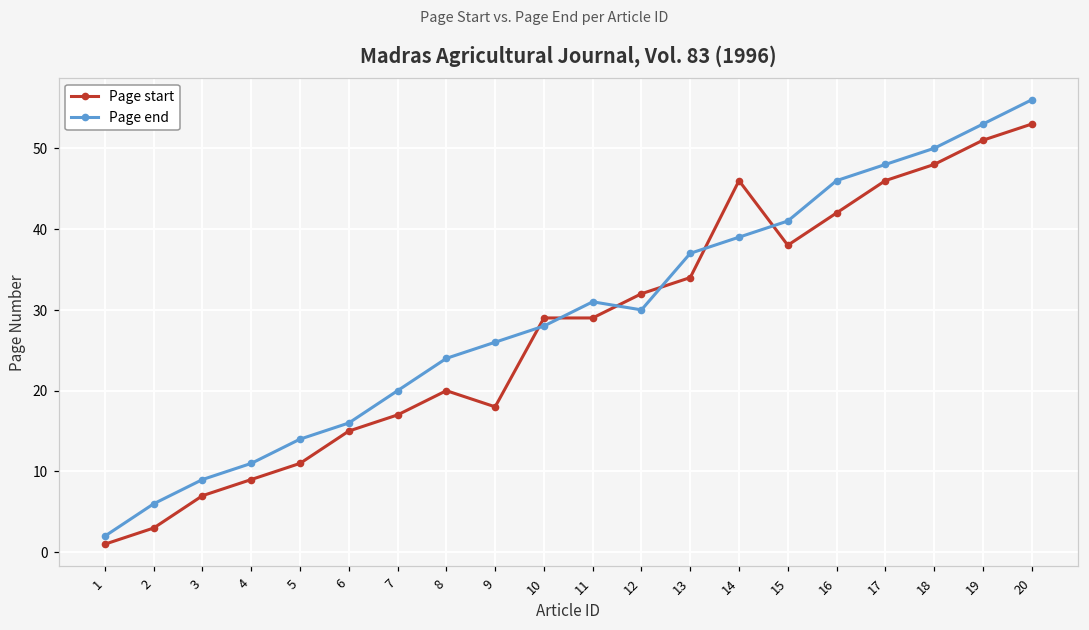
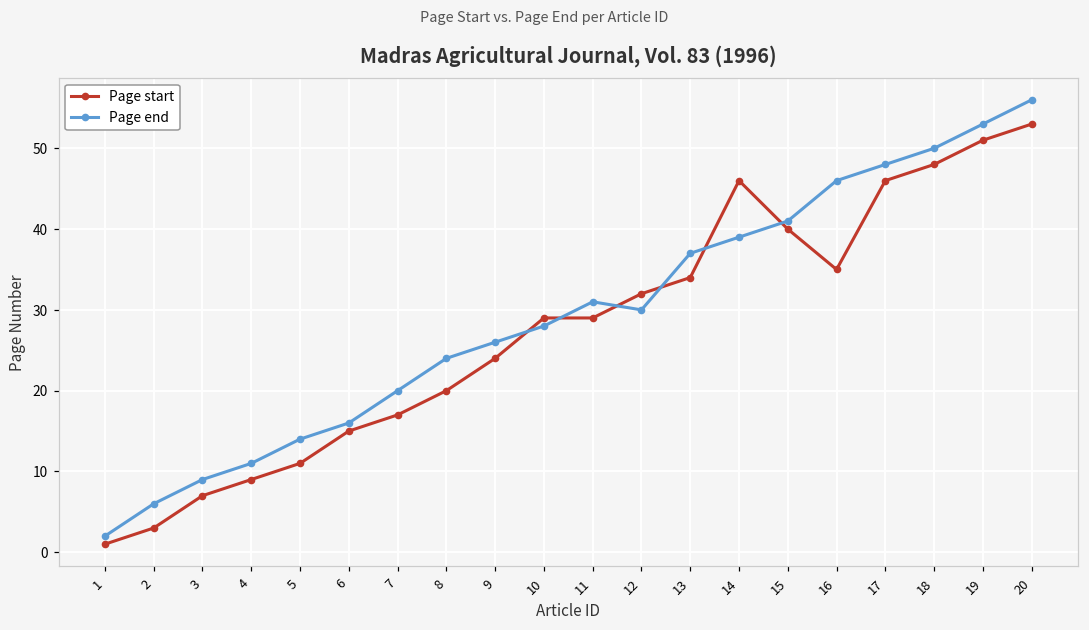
  {
    "Page start": {
      "1": 1,
      "2": 3,
      "3": 7,
      "4": 9,
      "5": 11,
      "6": 15,
      "7": 17,
      "8": 20,
-     "9": 18,
+     "9": 24,
      "10": 29,
      "11": 29,
      "12": 32,
      "13": 34,
      "14": 46,
-     "15": 38,
-     "16": 42,
+     "15": 40,
+     "16": 35,
      "17": 46,
      "18": 48,
      "19": 51,
      "20": 53
    },
    "Page end": {
      "1": 2,
      "2": 6,
      "3": 9,
      "4": 11,
      "5": 14,
      "6": 16,
      "7": 20,
      "8": 24,
      "9": 26,
      "10": 28,
      "11": 31,
      "12": 30,
      "13": 37,
      "14": 39,
      "15": 41,
      "16": 46,
      "17": 48,
      "18": 50,
      "19": 53,
      "20": 56
    }
  }
